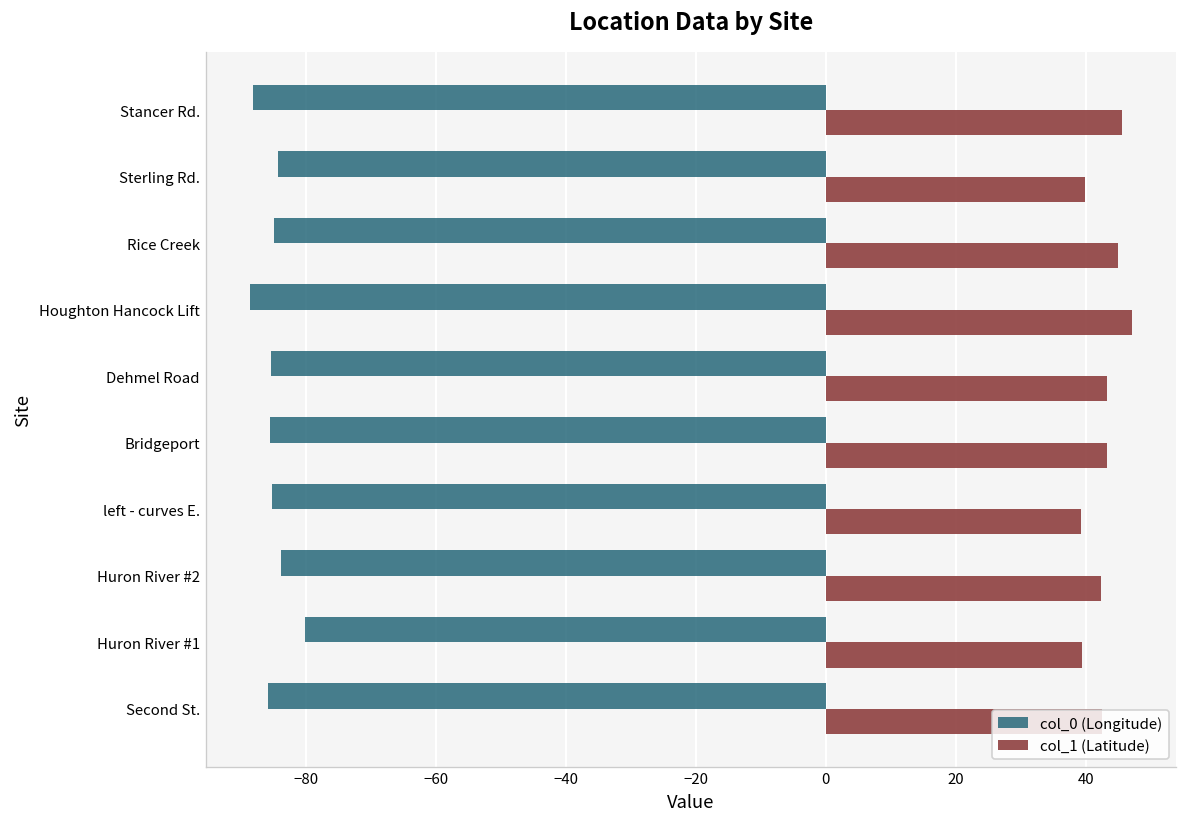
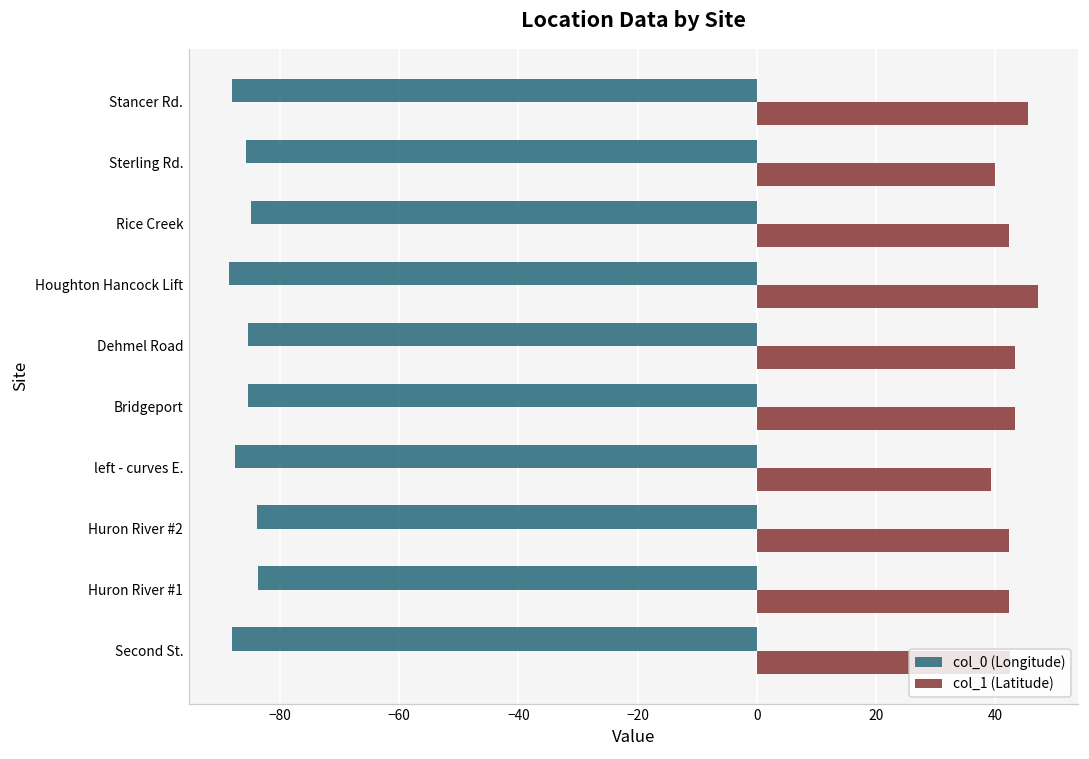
  {
    "col_0 (Longitude)": {
      "Stancer Rd.": -88,
-     "Sterling Rd.": -84,
+     "Sterling Rd.": -86,
      "Rice Creek": -85,
      "Houghton Hancock Lift": -89,
      "Dehmel Road": -85,
      "Bridgeport": -85,
-     "left - curves E.": -85,
+     "left - curves E.": -88,
      "Huron River #2": -84,
-     "Huron River #1": -80,
-     "Second St.": -86
+     "Huron River #1": -84,
+     "Second St.": -88
    },
    "col_1 (Latitude)": {
      "Stancer Rd.": 46,
      "Sterling Rd.": 40,
-     "Rice Creek": 45,
+     "Rice Creek": 42,
      "Houghton Hancock Lift": 47,
      "Dehmel Road": 43,
      "Bridgeport": 43,
      "left - curves E.": 39,
      "Huron River #2": 42,
-     "Huron River #1": 40
+     "Huron River #1": 42
    }
  }
